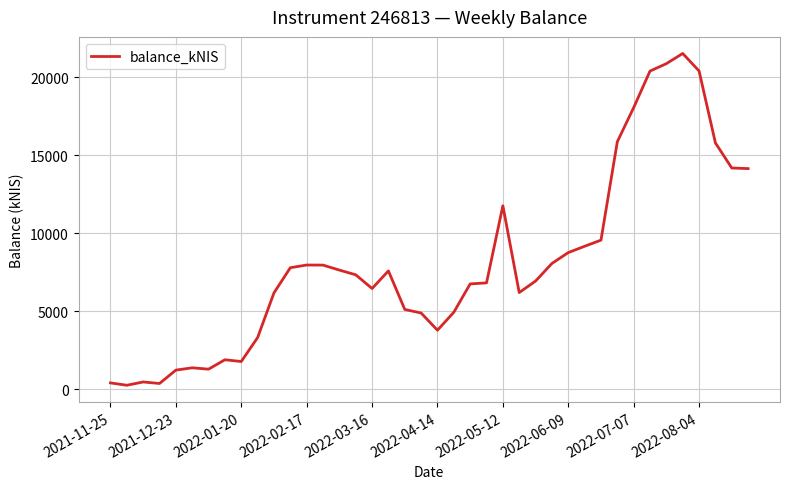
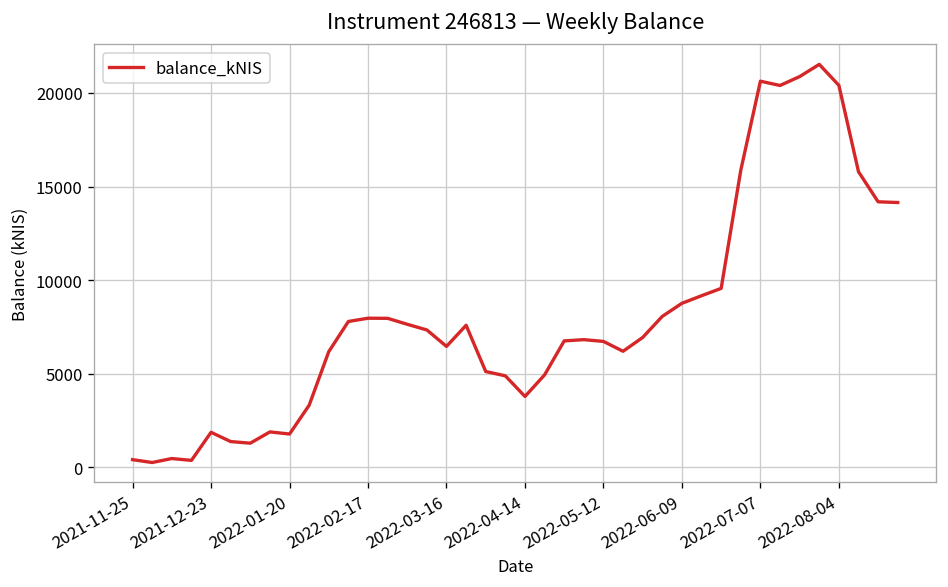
  {
    "2021-11-25": 400,
-   "2021-12-23": 1200,
+   "2021-12-23": 1900,
    "2022-01-20": 1800,
    "2022-02-17": 8000,
    "2022-03-16": 6500,
    "2022-04-14": 3800,
-   "2022-05-12": 11800,
+   "2022-05-12": 6700,
    "2022-06-09": 8800,
-   "2022-07-07": 18100,
+   "2022-07-07": 20600,
    "2022-08-04": 20400
  }
